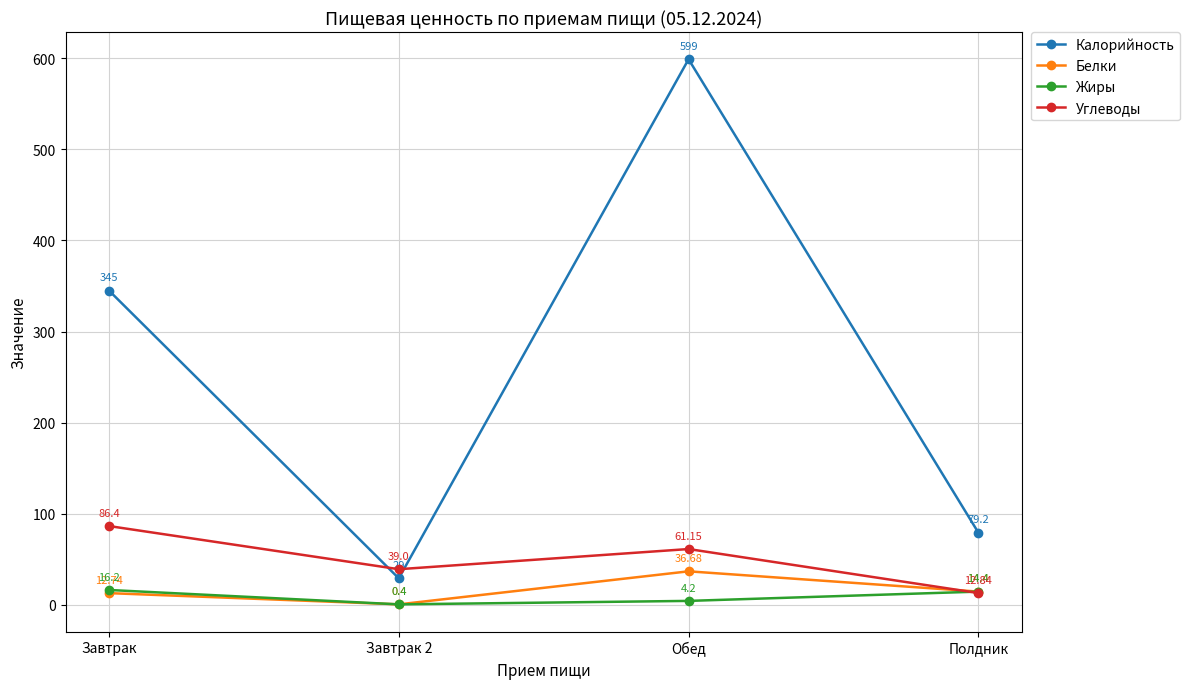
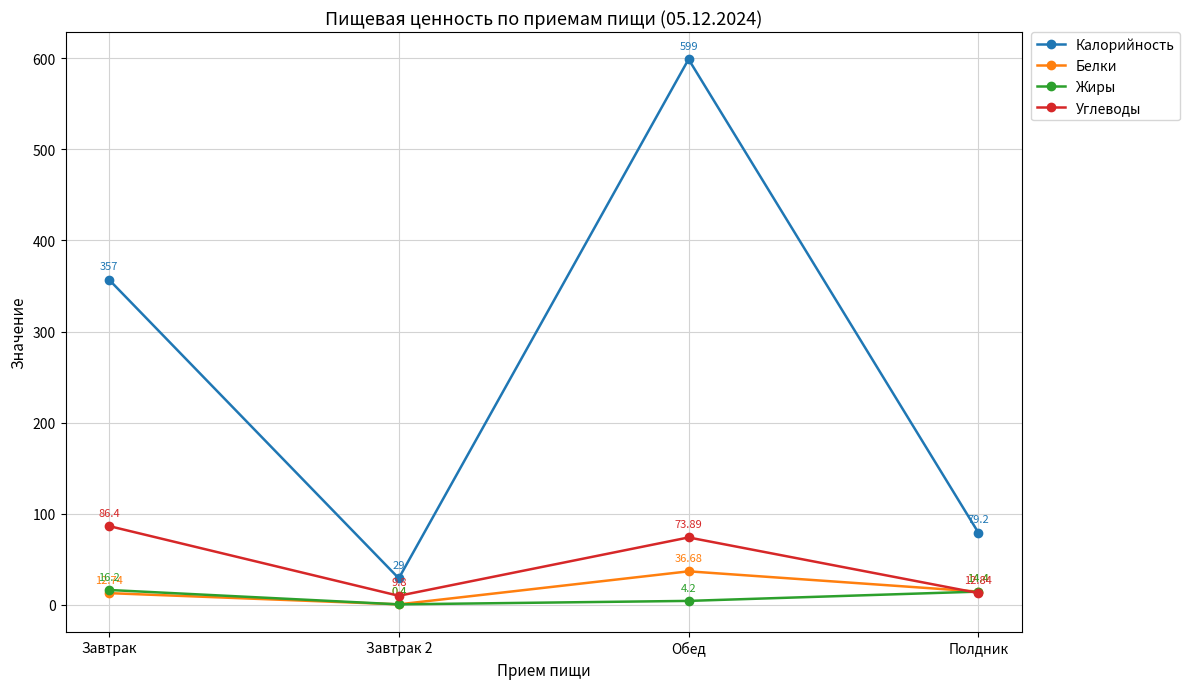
  {
    "Калорийность": {
-     "Завтрак": 345,
+     "Завтрак": 357,
      "Завтрак 2": 29,
      "Обед": 599,
      "Полдник": 79.2
    },
    "Белки": {
      "Обед": 36.68
    },
    "Жиры": {
      "Обед": 4.2
    },
    "Углеводы": {
      "Завтрак": 86.4,
-     "Завтрак 2": 39.0,
-     "Обед": 61.15
+     "Завтрак 2": 9.8,
+     "Обед": 73.89
    }
  }
